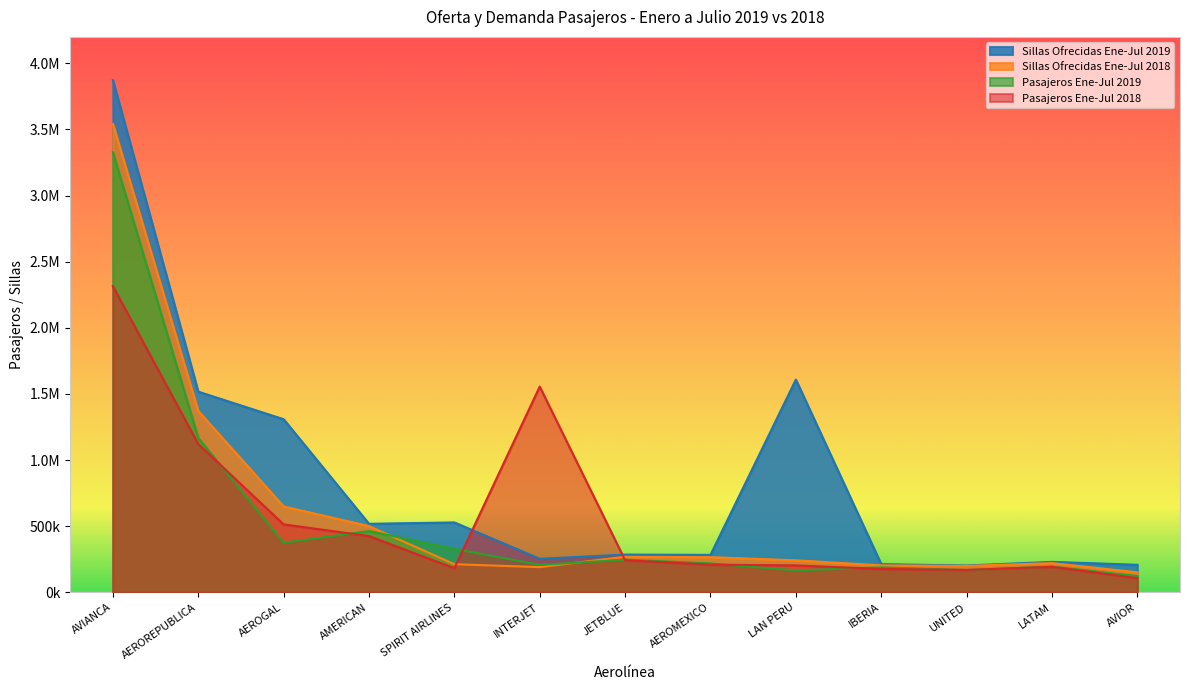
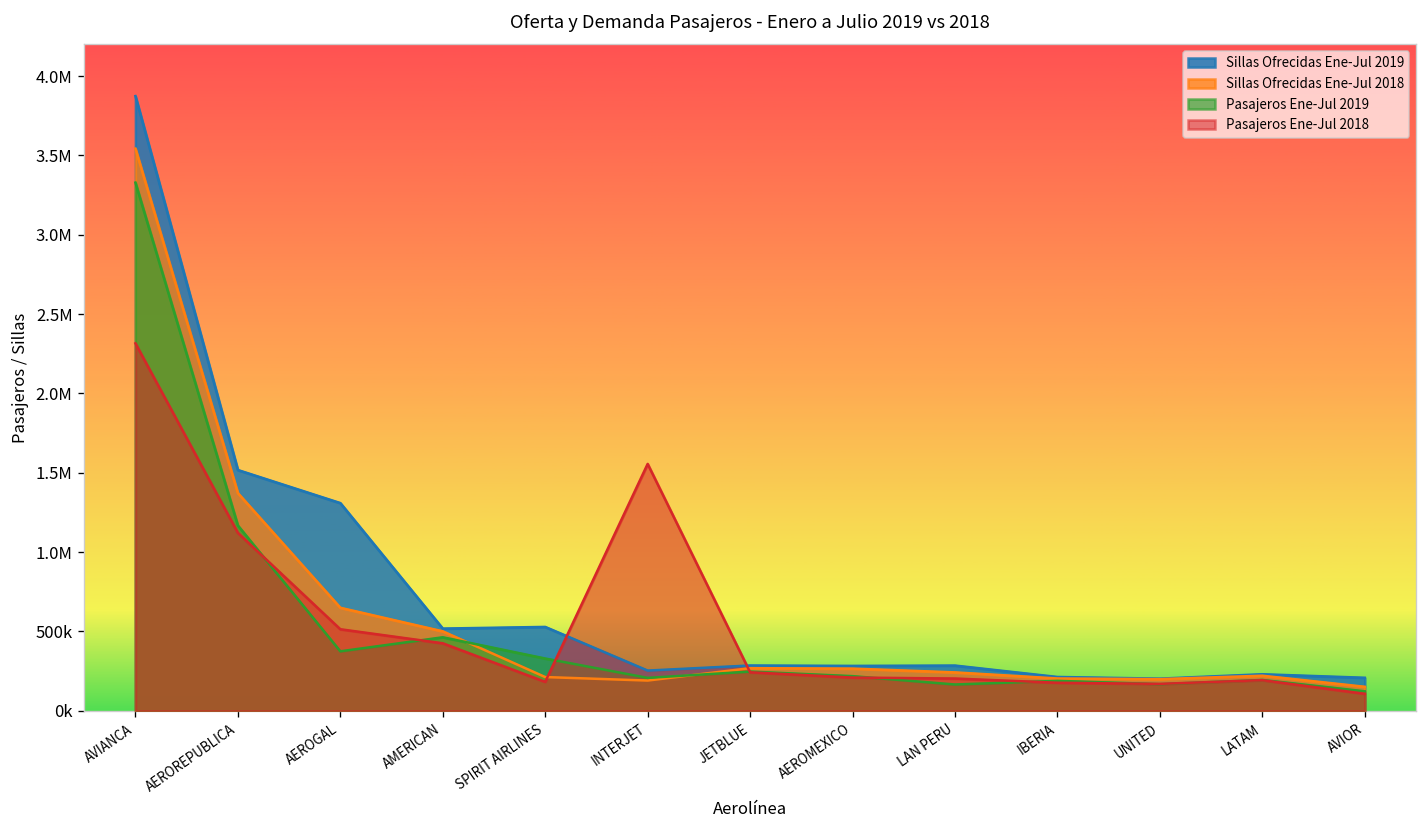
  {
    "Sillas Ofrecidas Ene-Jul 2019": {
      "AVIANCA": 3870000,
      "AEROREPUBLICA": 1520000,
      "AEROGAL": 1310000,
      "SPIRIT AIRLINES": 530000,
      "INTERJET": 250000,
-     "LAN PERU": 1610000,
+     "LAN PERU": 290000,
      "AVIOR": 210000
    },
    "Sillas Ofrecidas Ene-Jul 2018": {
      "AVIANCA": 3540000,
      "AEROREPUBLICA": 1370000,
      "AEROGAL": 650000,
      "SPIRIT AIRLINES": 210000,
      "LAN PERU": 240000,
      "AVIOR": 150000
    },
    "Pasajeros Ene-Jul 2019": {
      "AVIANCA": 3330000,
      "AEROREPUBLICA": 1170000,
      "AEROGAL": 370000,
      "AMERICAN": 460000,
      "SPIRIT AIRLINES": 330000,
      "LAN PERU": 170000
    },
    "Pasajeros Ene-Jul 2018": {
      "AVIANCA": 2320000,
      "AEROREPUBLICA": 1120000,
      "AEROGAL": 510000,
      "AMERICAN": 430000,
      "SPIRIT AIRLINES": 180000,
      "INTERJET": 1560000,
      "LAN PERU": 200000
    }
  }
